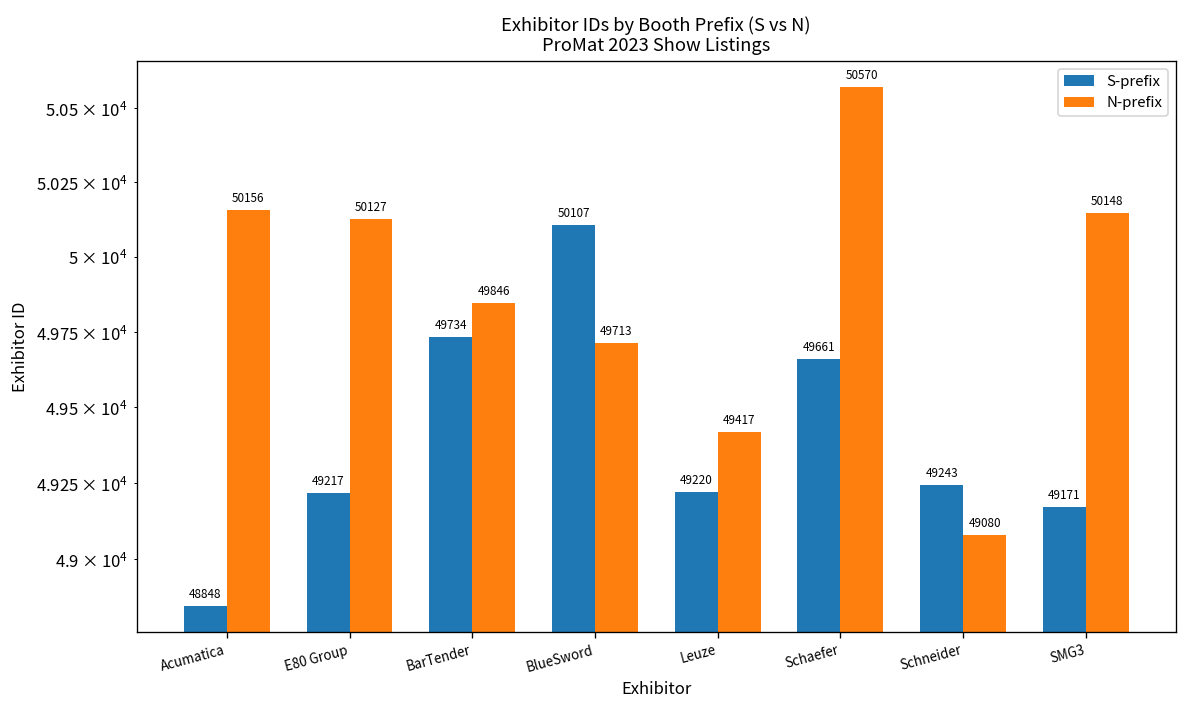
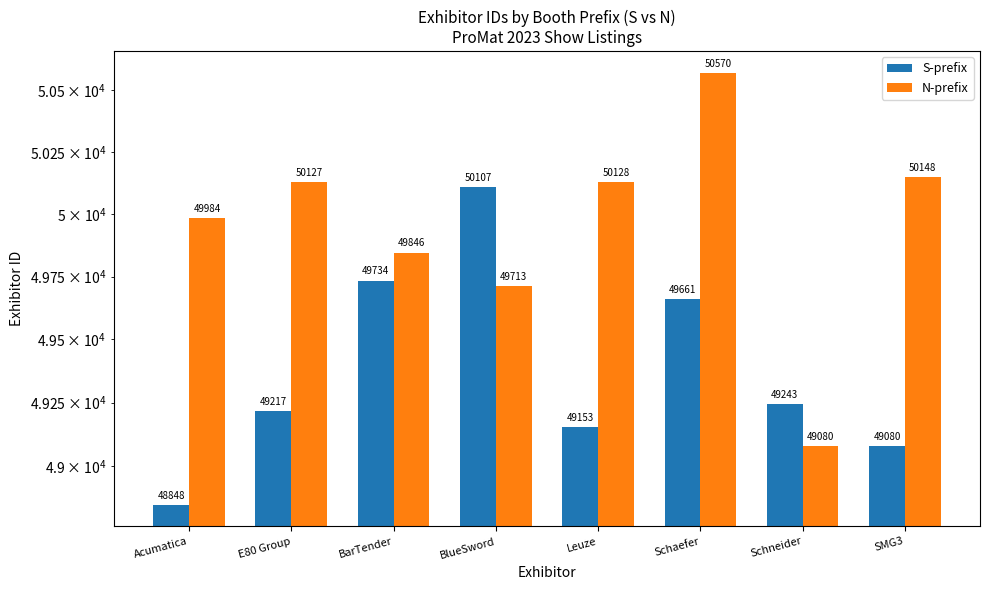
  {
    "S-prefix": {
      "Acumatica": 48848,
      "E80 Group": 49217,
      "BarTender": 49734,
      "BlueSword": 50107,
-     "Leuze": 49220,
+     "Leuze": 49153,
      "Schaefer": 49661,
      "Schneider": 49243,
-     "SMG3": 49171
+     "SMG3": 49080
    },
    "N-prefix": {
-     "Acumatica": 50156,
+     "Acumatica": 49984,
      "E80 Group": 50127,
      "BarTender": 49846,
      "BlueSword": 49713,
-     "Leuze": 49417,
+     "Leuze": 50128,
      "Schaefer": 50570,
      "Schneider": 49080,
      "SMG3": 50148
    }
  }
